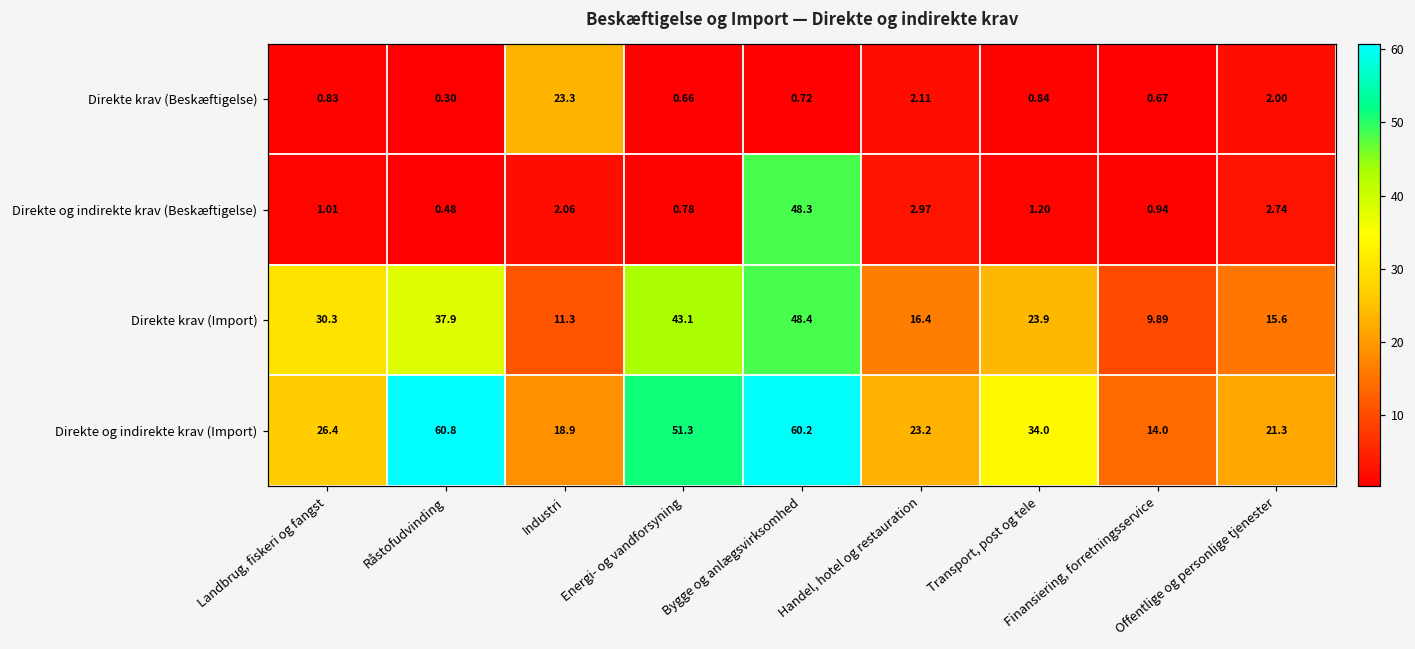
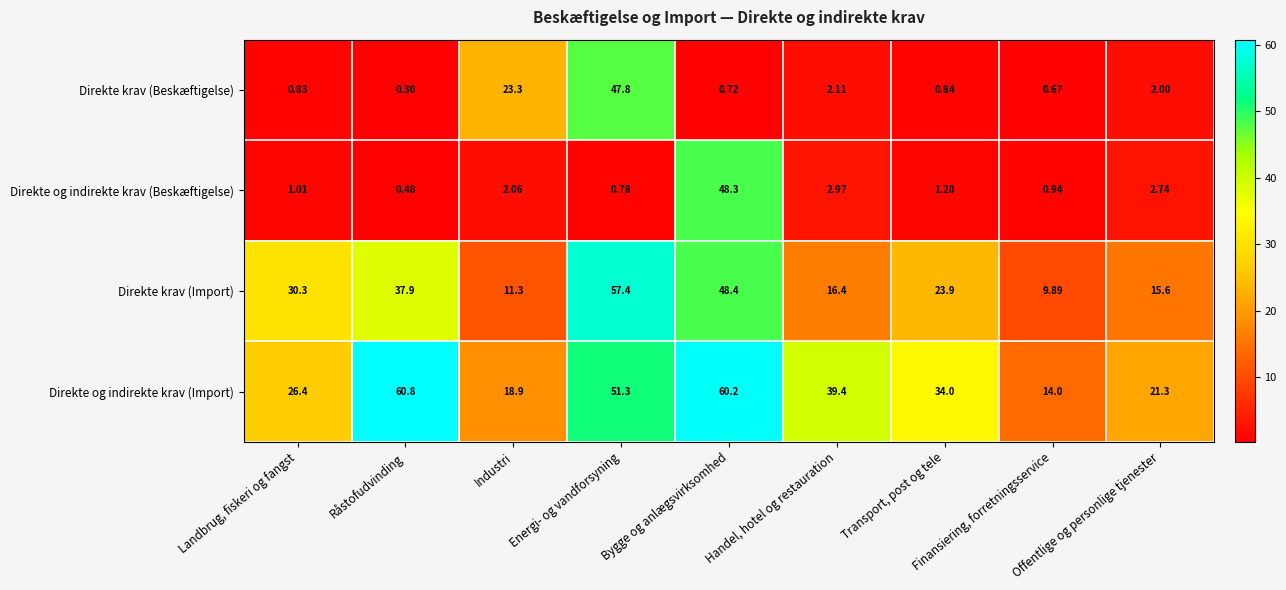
  {
    "Direkte krav (Beskæftigelse)": {
      "Landbrug, fiskeri og fangst": 0.83,
      "Råstofudvinding": 0.30,
      "Industri": 23.3,
-     "Energi- og vandforsyning": 0.66,
+     "Energi- og vandforsyning": 47.8,
      "Bygge og anlægsvirksomhed": 0.72,
      "Handel, hotel og restauration": 2.11,
      "Transport, post og tele": 0.84,
      "Finansiering, forretningsservice": 0.67,
      "Offentlige og personlige tjenester": 2.00
    },
    "Direkte og indirekte krav (Beskæftigelse)": {
      "Landbrug, fiskeri og fangst": 1.01,
      "Råstofudvinding": 0.48,
      "Industri": 2.06,
      "Energi- og vandforsyning": 0.78,
      "Bygge og anlægsvirksomhed": 48.3,
      "Handel, hotel og restauration": 2.97,
      "Transport, post og tele": 1.20,
      "Finansiering, forretningsservice": 0.94,
      "Offentlige og personlige tjenester": 2.74
    },
    "Direkte krav (Import)": {
      "Landbrug, fiskeri og fangst": 30.3,
      "Råstofudvinding": 37.9,
      "Industri": 11.3,
-     "Energi- og vandforsyning": 43.1,
+     "Energi- og vandforsyning": 57.4,
      "Bygge og anlægsvirksomhed": 48.4,
      "Handel, hotel og restauration": 16.4,
      "Transport, post og tele": 23.9,
      "Finansiering, forretningsservice": 9.89,
      "Offentlige og personlige tjenester": 15.6
    },
    "Direkte og indirekte krav (Import)": {
      "Landbrug, fiskeri og fangst": 26.4,
      "Råstofudvinding": 60.8,
      "Industri": 18.9,
      "Energi- og vandforsyning": 51.3,
      "Bygge og anlægsvirksomhed": 60.2,
-     "Handel, hotel og restauration": 23.2,
+     "Handel, hotel og restauration": 39.4,
      "Transport, post og tele": 34.0,
      "Finansiering, forretningsservice": 14.0,
      "Offentlige og personlige tjenester": 21.3
    }
  }
